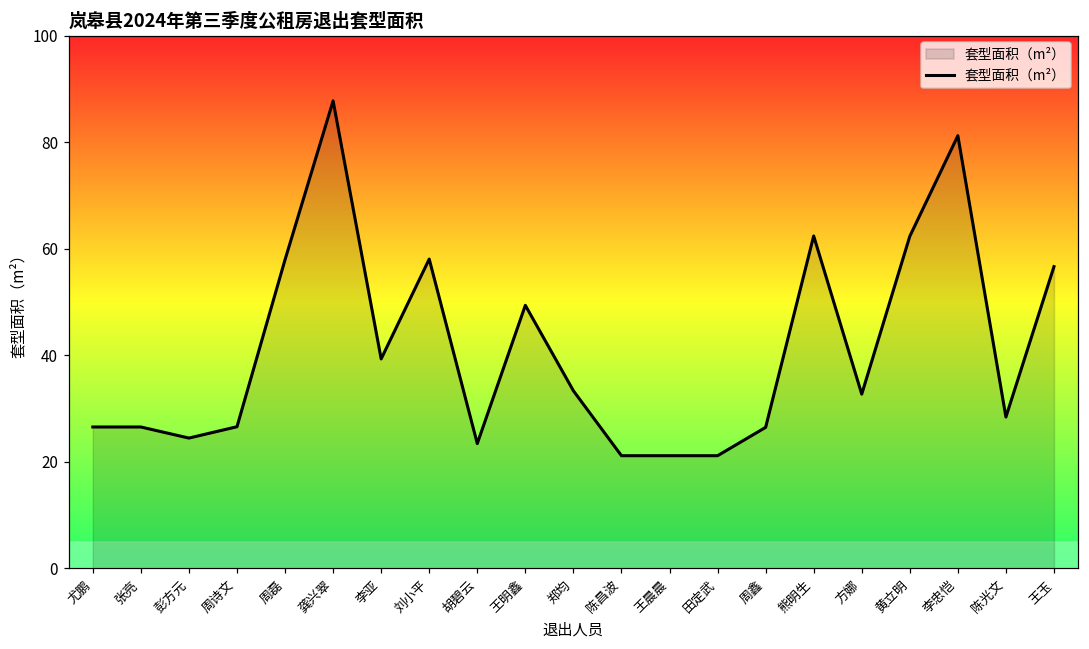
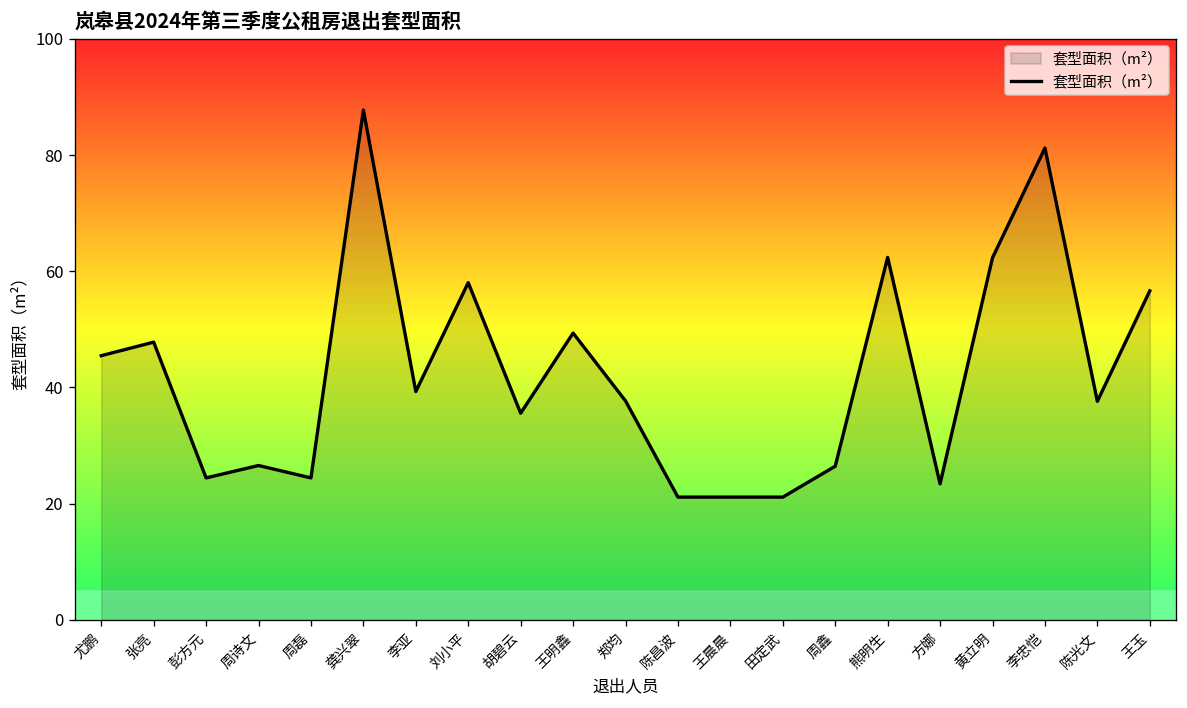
  {
-   "尤鹏": 27,
-   "张亮": 27,
+   "尤鹏": 45,
+   "张亮": 48,
    "彭方元": 24,
    "周诗文": 27,
-   "周磊": 58,
+   "周磊": 24,
    "龚兴翠": 88,
    "李亚": 39,
    "刘小平": 58,
-   "胡碧云": 23,
+   "胡碧云": 36,
    "王明鑫": 49,
-   "郑均": 33,
+   "郑均": 38,
    "陈昌波": 21,
    "王晨晨": 21,
    "田定武": 21,
    "周鑫": 26,
    "熊明生": 62,
-   "方娜": 33,
+   "方娜": 23,
    "黄立明": 62,
    "李忠恺": 81,
-   "陈光文": 28,
+   "陈光文": 38,
    "王玉": 57
  }
